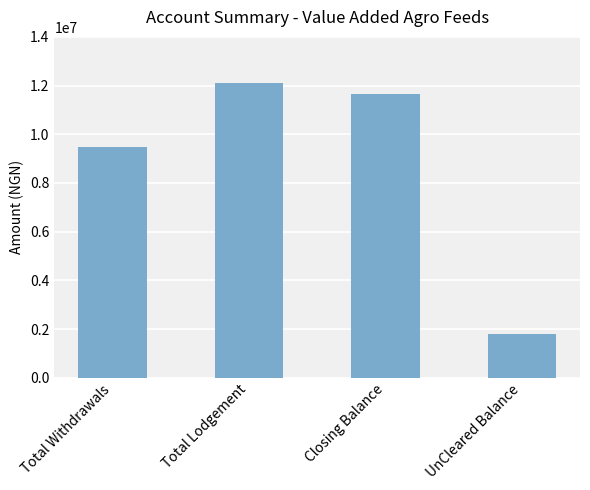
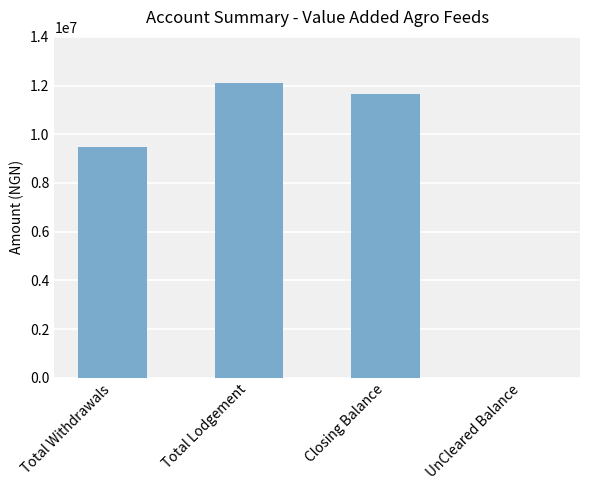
  {
    "Total Withdrawals": 9500000,
    "Total Lodgement": 12100000,
    "Closing Balance": 11600000,
-   "UnCleared Balance": 1800000
+   "UnCleared Balance": 0
  }
